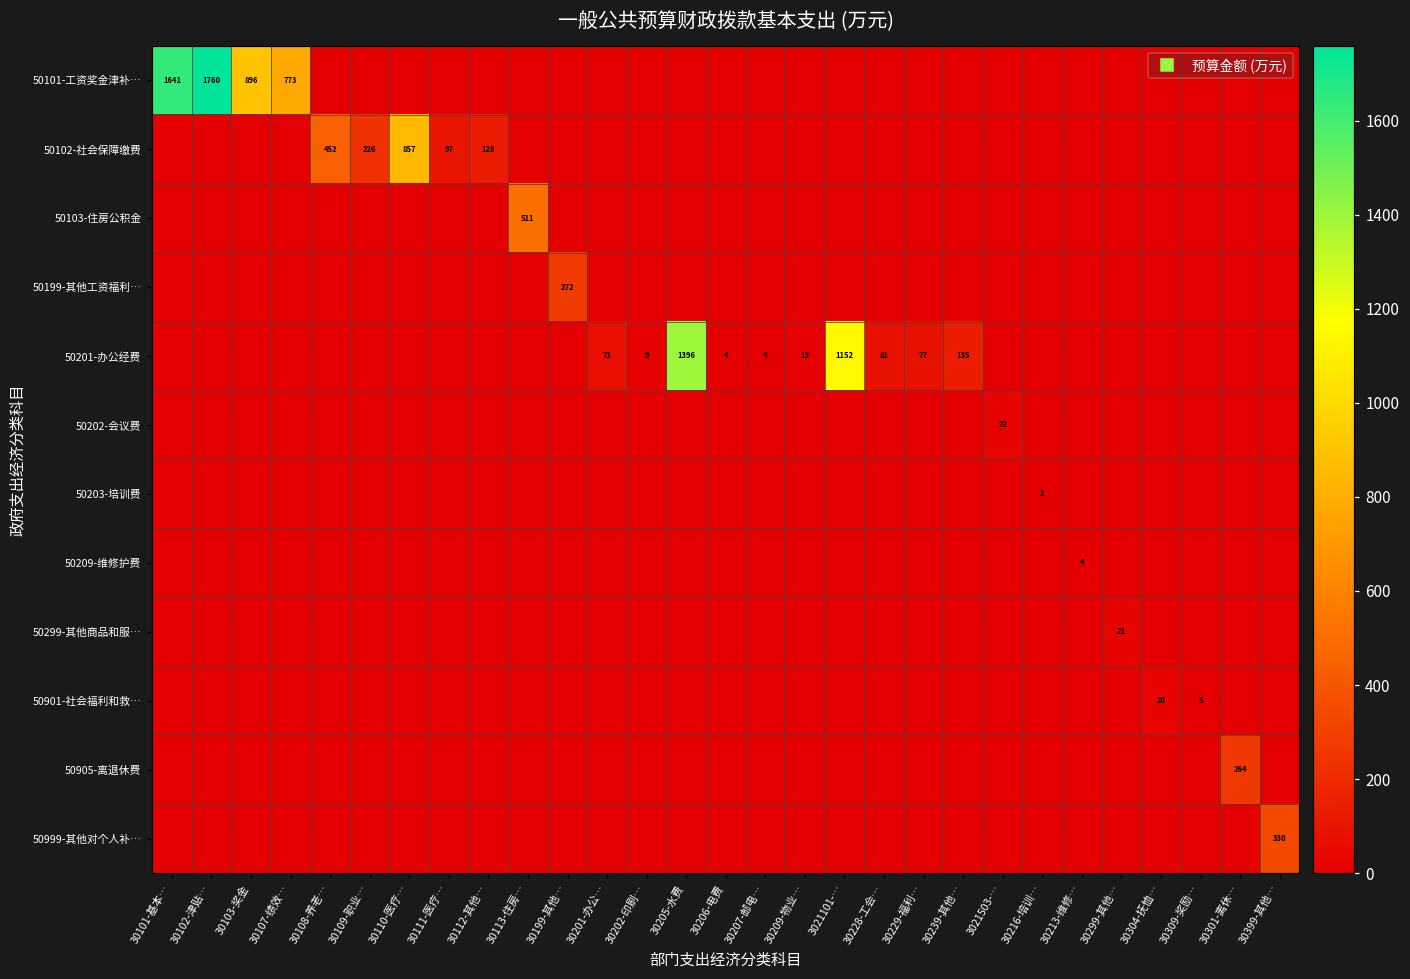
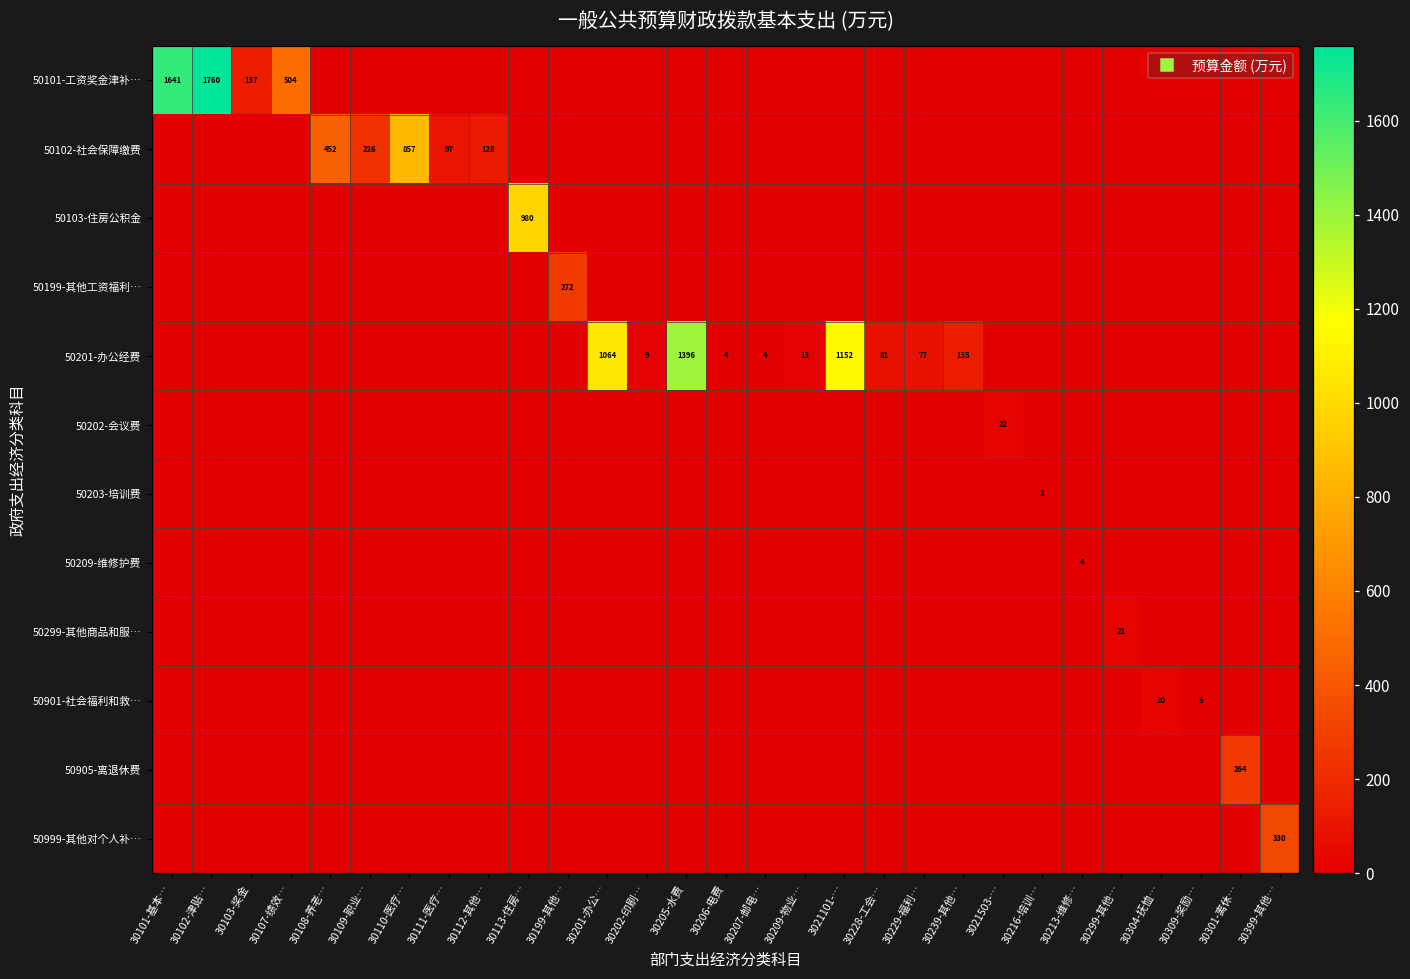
  {
    "50101-工资奖金津补…": {
      "30101-基本…": 1641,
      "30102-津贴…": 1760,
-     "30103-奖金": 896,
-     "30107-绩效…": 773
+     "30103-奖金": 137,
+     "30107-绩效…": 504
    },
    "50102-社会保障缴费": {
      "30108-养老…": 452,
      "30109-职业…": 226,
      "30110-医疗…": 857,
      "30111-医疗…": 97,
      "30112-其他…": 128
    },
    "50103-住房公积金": {
-     "30113-住房…": 511
+     "30113-住房…": 980
    },
    "50199-其他工资福利…": {
      "30199-其他…": 272
    },
    "50201-办公经费": {
-     "30201-办公…": 71,
+     "30201-办公…": 1064,
      "30202-印刷…": 9,
      "30205-水费": 1396,
      "30206-电费": 4,
      "30207-邮电…": 4,
      "30209-物业…": 13,
      "3021101-…": 1152,
      "30228-工会…": 81,
      "30229-福利…": 77,
      "30239-其他…": 135
    },
    "50202-会议费": {
      "3021503-…": 22
    },
    "50203-培训费": {
      "30216-培训…": 2
    },
    "50209-维修护费": {
      "30213-维修…": 4
    },
    "50299-其他商品和服…": {
      "30299-其他…": 21
    },
    "50901-社会福利和救…": {
      "30304-抚恤…": 20,
      "30309-奖励…": 5
    },
    "50905-离退休费": {
      "30301-离休…": 264
    },
    "50999-其他对个人补…": {
      "30399-其他…": 330
    }
  }
